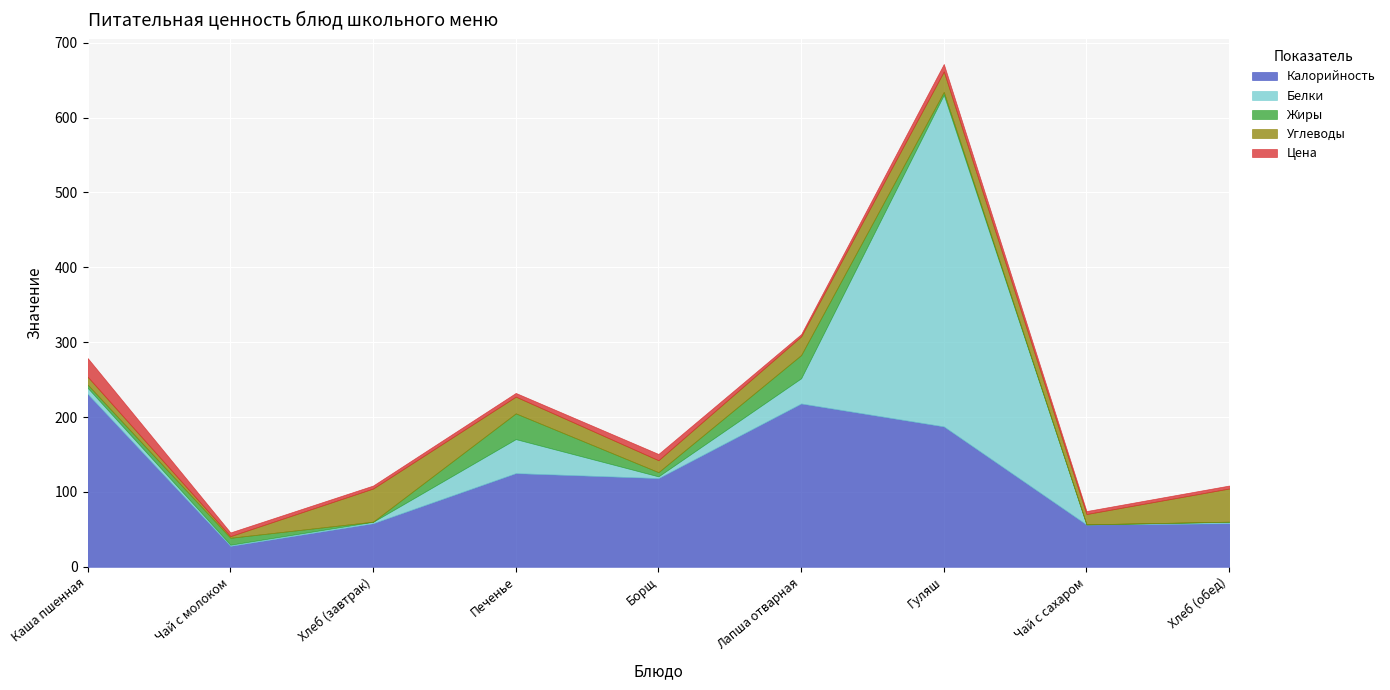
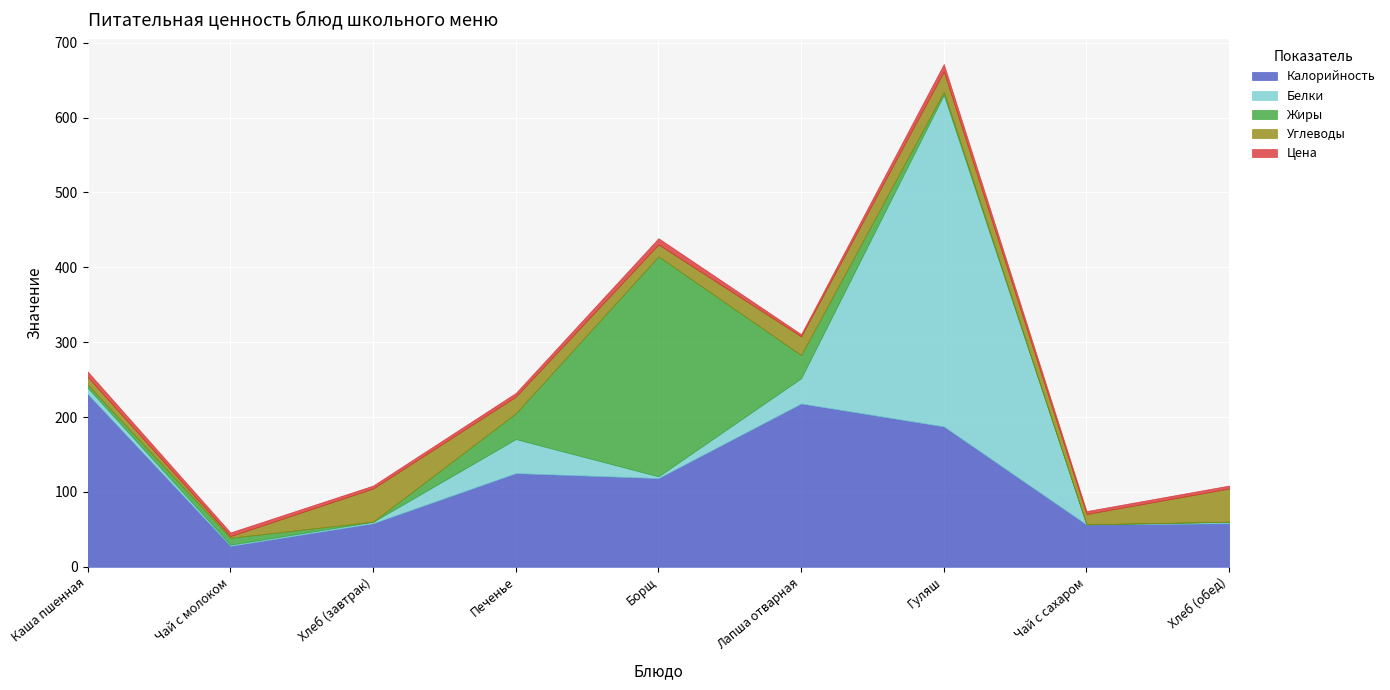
  {
    "Калорийность": {
      "Каша пшенная": 230,
      "Печенье": 130,
      "Лапша отварная": 220,
      "Гуляш": 190
    },
    "Белки": {
      "Каша пшенная": 10,
      "Печенье": 50,
      "Лапша отварная": 30,
      "Гуляш": 440
    },
    "Жиры": {
      "Каша пшенная": 0,
      "Печенье": 30,
-     "Борщ": 10,
+     "Борщ": 290,
      "Лапша отварная": 30,
      "Гуляш": 0
    },
    "Углеводы": {
      "Каша пшенная": 10,
      "Хлеб (завтрак)": 40,
      "Печенье": 20,
      "Борщ": 20,
      "Гуляш": 30,
      "Чай с сахаром": 10,
      "Хлеб (обед)": 40
    },
    "Цена": {
-     "Каша пшенная": 20,
+     "Каша пшенная": 10,
      "Чай с молоком": 10,
      "Хлеб (завтрак)": 0,
      "Печенье": 10,
      "Борщ": 10,
      "Гуляш": 10,
      "Чай с сахаром": 0,
      "Хлеб (обед)": 0
    }
  }
